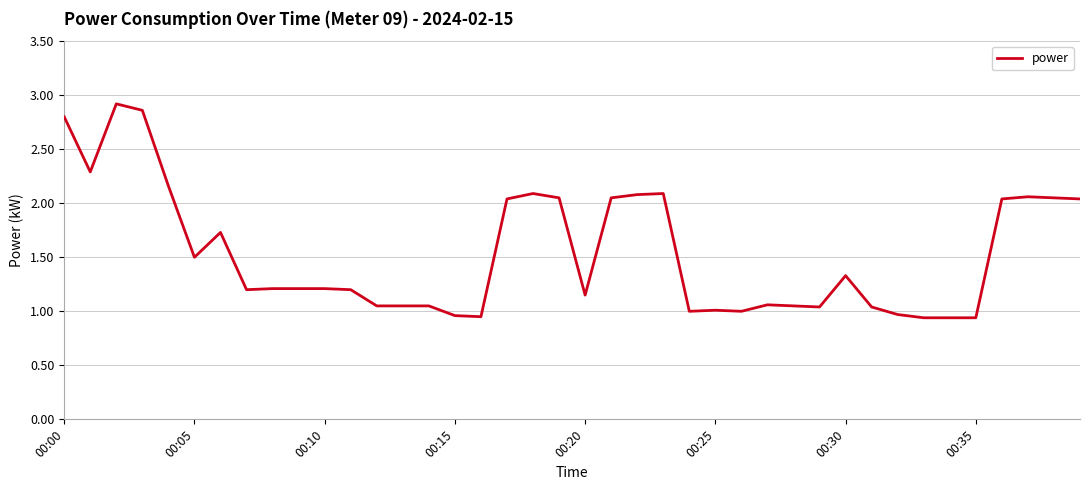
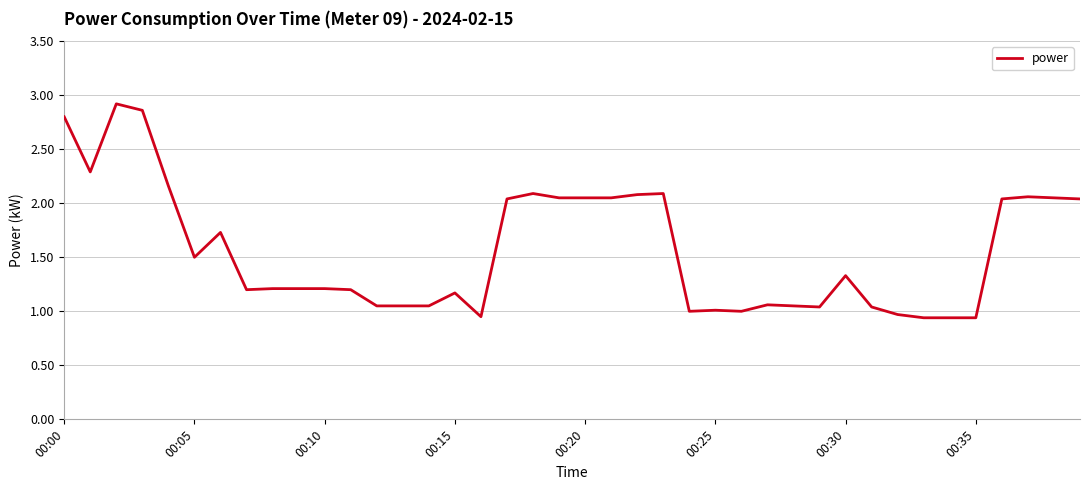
  {
    "00:00": 2.80,
    "00:05": 1.50,
    "00:10": 1.21,
-   "00:15": 0.96,
-   "00:20": 1.15,
+   "00:15": 1.17,
+   "00:20": 2.05,
    "00:25": 1.01,
    "00:30": 1.33,
    "00:35": 0.94
  }
